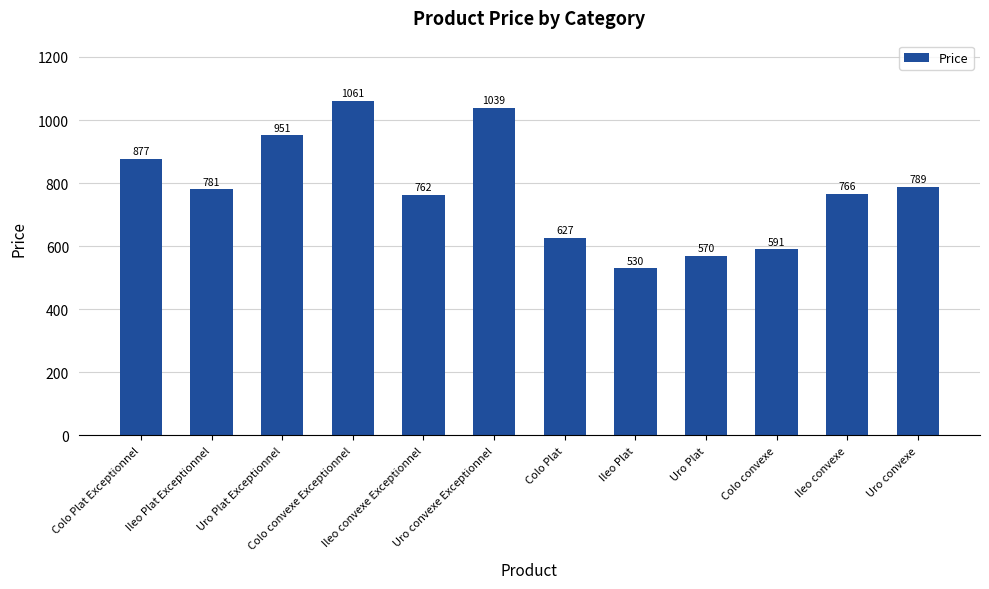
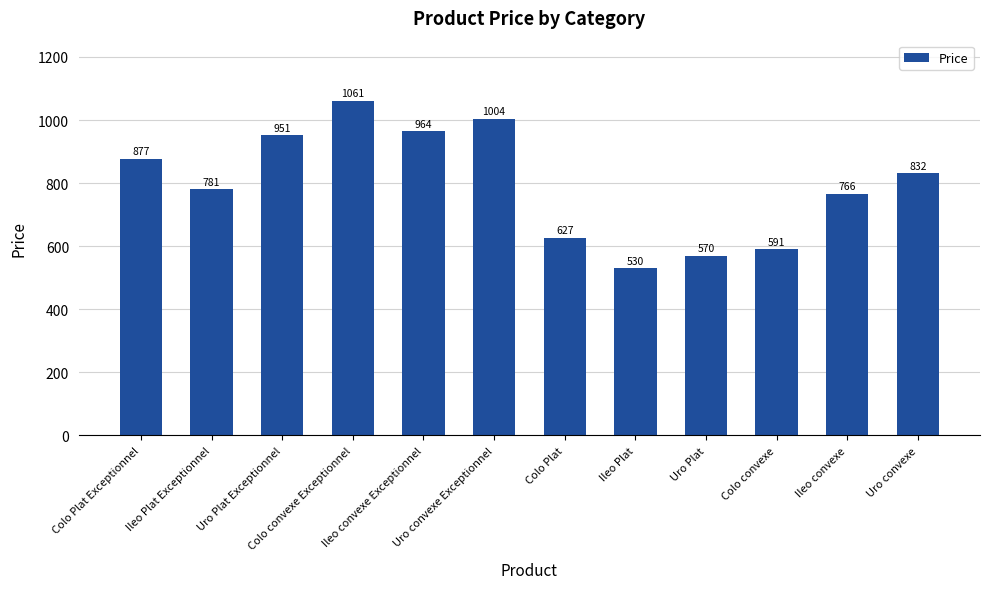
  {
    "Colo Plat Exceptionnel": 877,
    "Ileo Plat Exceptionnel": 781,
    "Uro Plat Exceptionnel": 951,
    "Colo convexe Exceptionnel": 1061,
-   "Ileo convexe Exceptionnel": 762,
-   "Uro convexe Exceptionnel": 1039,
+   "Ileo convexe Exceptionnel": 964,
+   "Uro convexe Exceptionnel": 1004,
    "Colo Plat": 627,
    "Ileo Plat": 530,
    "Uro Plat": 570,
    "Colo convexe": 591,
    "Ileo convexe": 766,
-   "Uro convexe": 789
+   "Uro convexe": 832
  }
